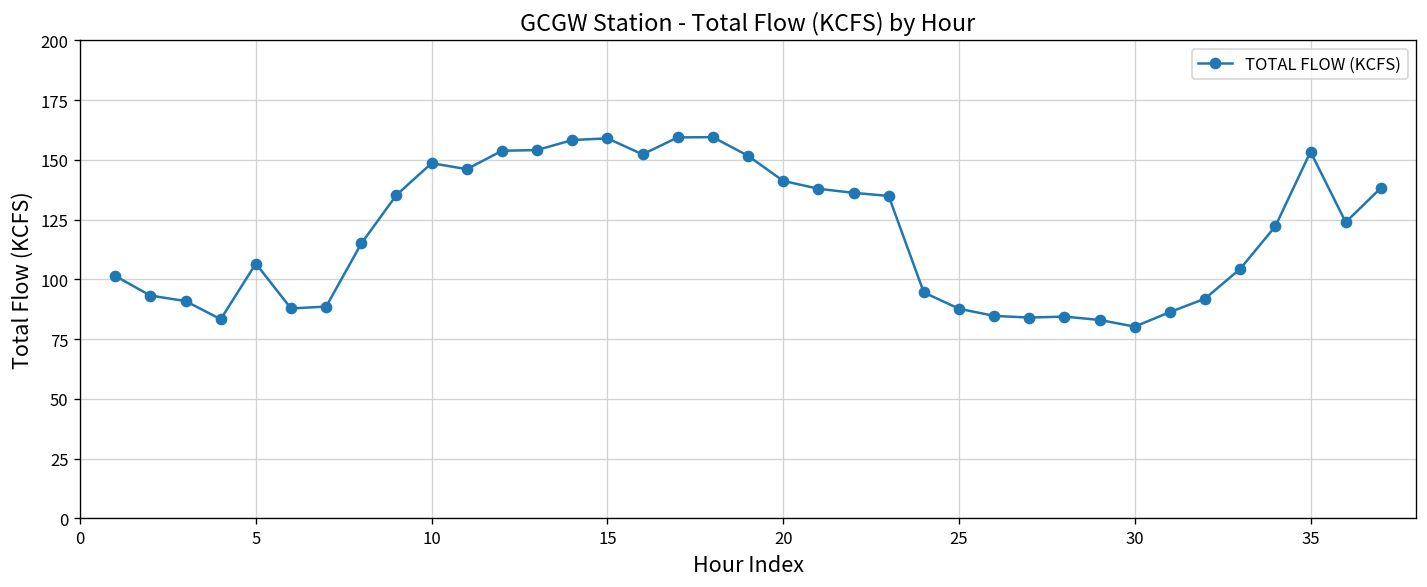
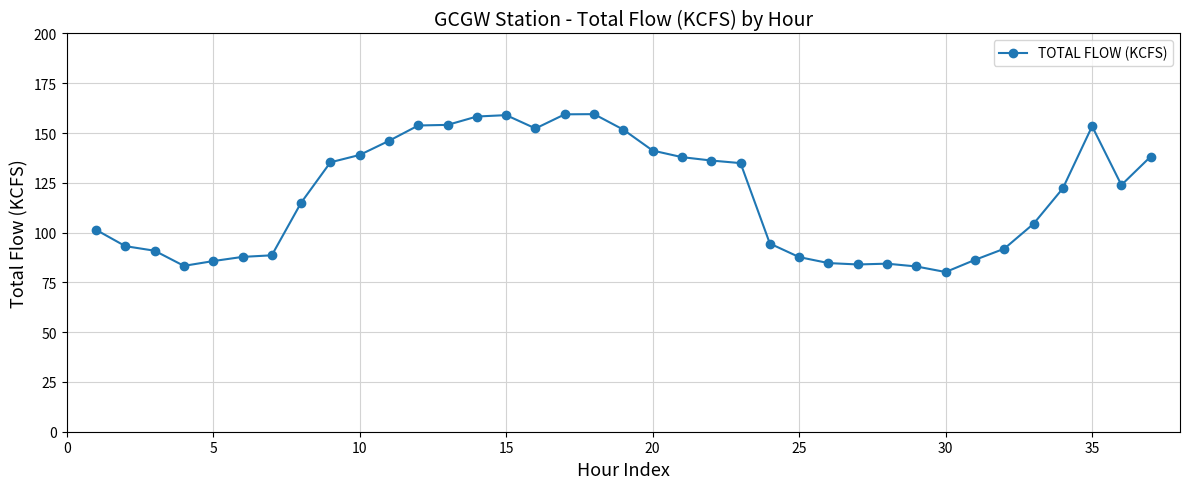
  {
-   "5": 107,
-   "10": 149,
+   "5": 86,
+   "10": 139,
    "15": 159,
    "20": 141,
    "25": 88,
    "30": 80,
    "35": 153
  }
